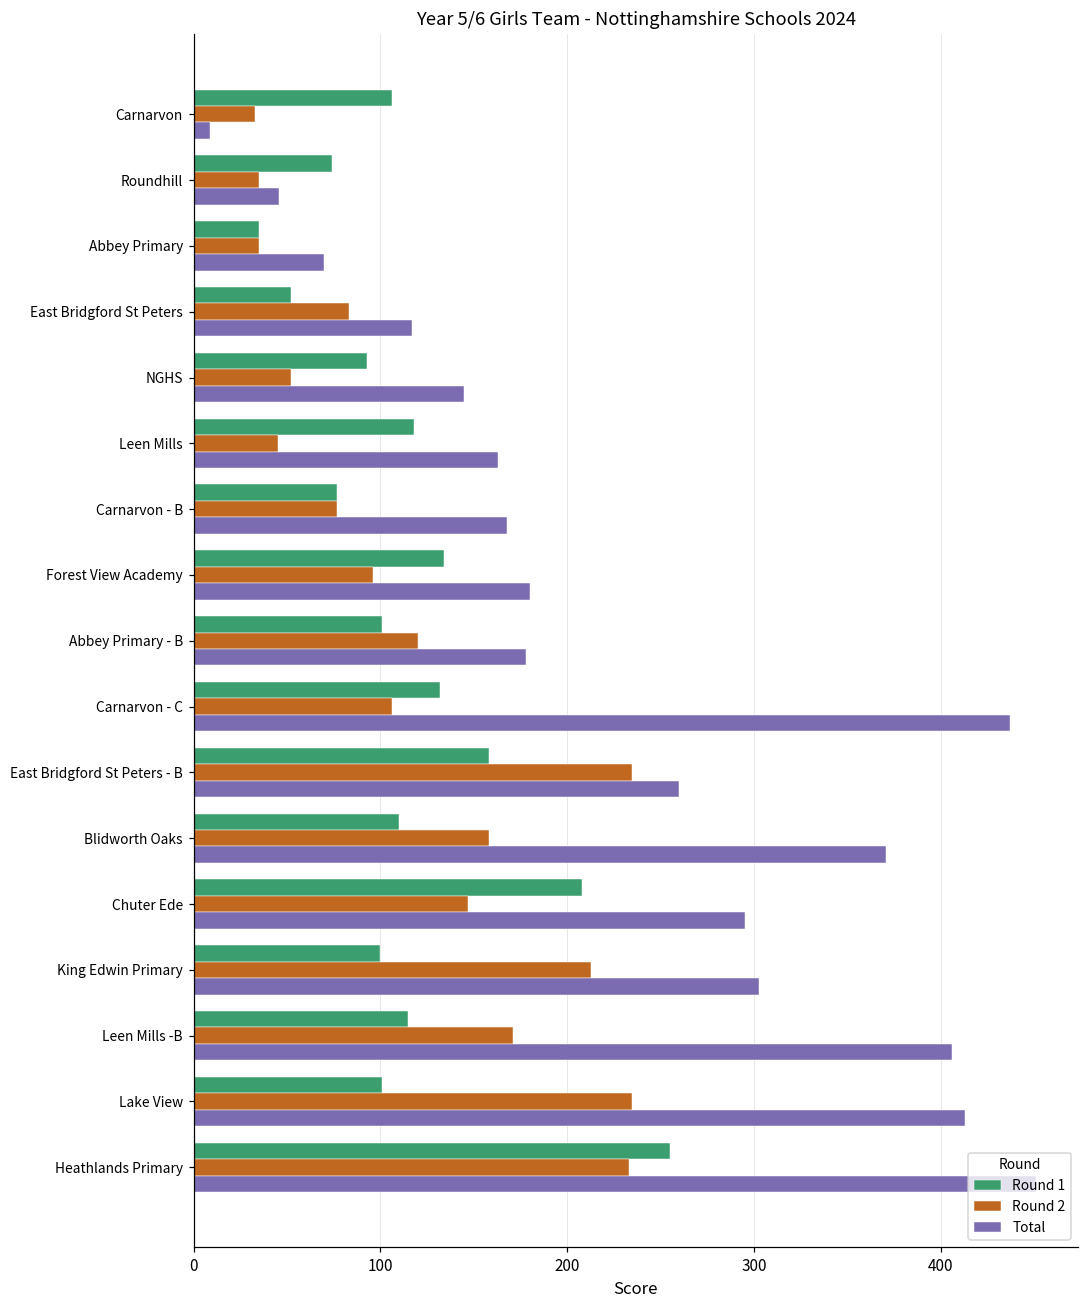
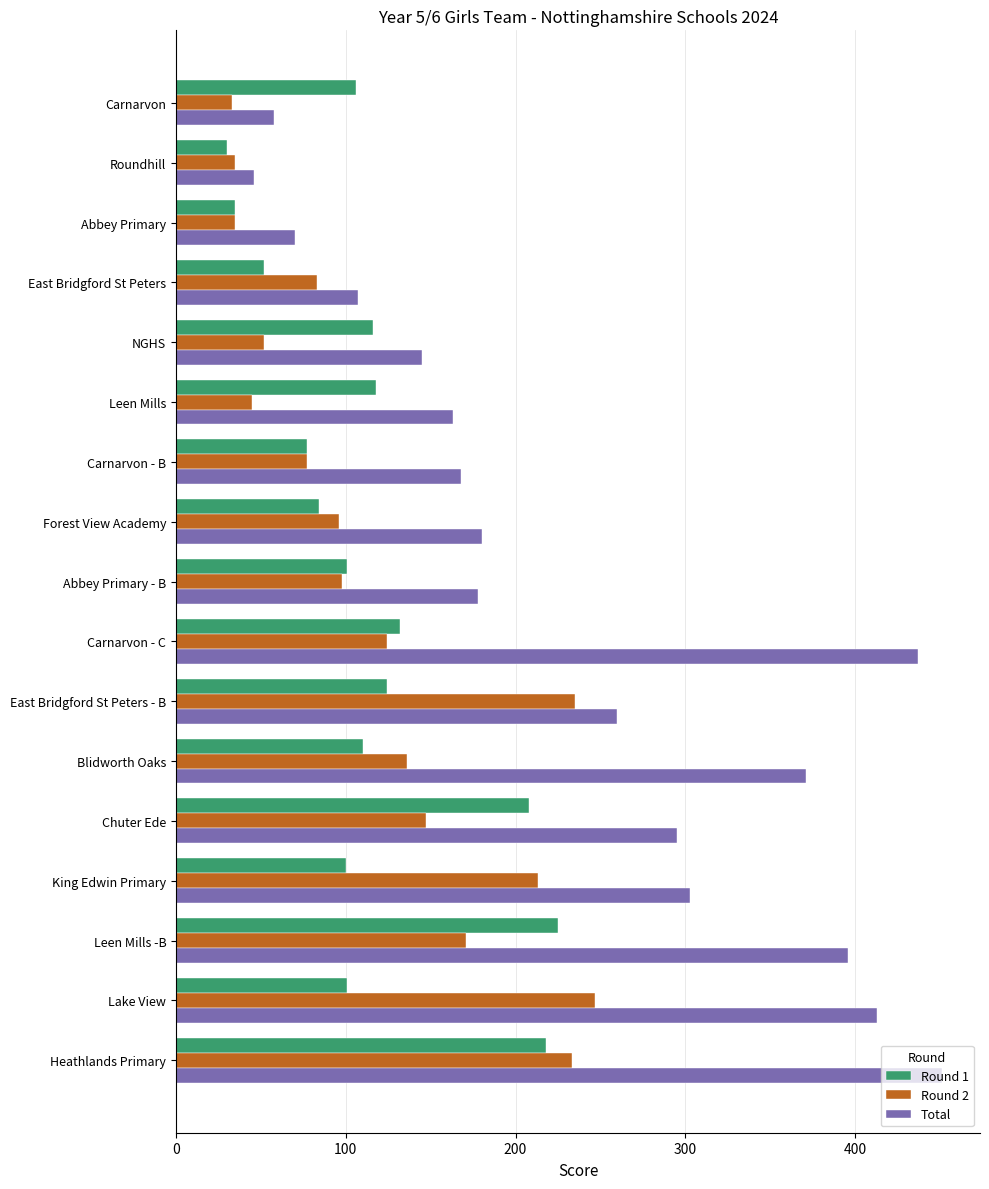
  {
    "Round 1": {
      "Carnarvon": 106,
-     "Roundhill": 74,
+     "Roundhill": 30,
      "Abbey Primary": 35,
      "East Bridgford St Peters": 52,
-     "NGHS": 93,
+     "NGHS": 116,
      "Leen Mills": 118,
      "Carnarvon - B": 77,
-     "Forest View Academy": 134,
+     "Forest View Academy": 84,
      "Abbey Primary - B": 101,
      "Carnarvon - C": 132,
-     "East Bridgford St Peters - B": 158,
+     "East Bridgford St Peters - B": 124,
      "Blidworth Oaks": 110,
      "Chuter Ede": 208,
      "King Edwin Primary": 100,
-     "Leen Mills -B": 115,
+     "Leen Mills -B": 225,
      "Lake View": 101,
-     "Heathlands Primary": 255
+     "Heathlands Primary": 218
    },
    "Round 2": {
      "Carnarvon": 33,
      "Roundhill": 35,
      "Abbey Primary": 35,
      "East Bridgford St Peters": 83,
      "NGHS": 52,
      "Leen Mills": 45,
      "Carnarvon - B": 77,
      "Forest View Academy": 96,
-     "Abbey Primary - B": 120,
-     "Carnarvon - C": 106,
+     "Abbey Primary - B": 98,
+     "Carnarvon - C": 124,
      "East Bridgford St Peters - B": 235,
-     "Blidworth Oaks": 158,
+     "Blidworth Oaks": 136,
      "Chuter Ede": 147,
      "King Edwin Primary": 213,
      "Leen Mills -B": 171,
-     "Lake View": 235,
+     "Lake View": 247,
      "Heathlands Primary": 233
    },
    "Total": {
-     "Carnarvon": 9,
+     "Carnarvon": 58,
      "Roundhill": 46,
      "Abbey Primary": 70,
-     "East Bridgford St Peters": 117,
+     "East Bridgford St Peters": 107,
      "NGHS": 145,
      "Leen Mills": 163,
      "Carnarvon - B": 168,
      "Forest View Academy": 180,
      "Abbey Primary - B": 178,
      "Carnarvon - C": 437,
      "East Bridgford St Peters - B": 260,
      "Blidworth Oaks": 371,
      "Chuter Ede": 295,
      "King Edwin Primary": 303,
-     "Leen Mills -B": 406,
+     "Leen Mills -B": 396,
      "Lake View": 413
    }
  }
